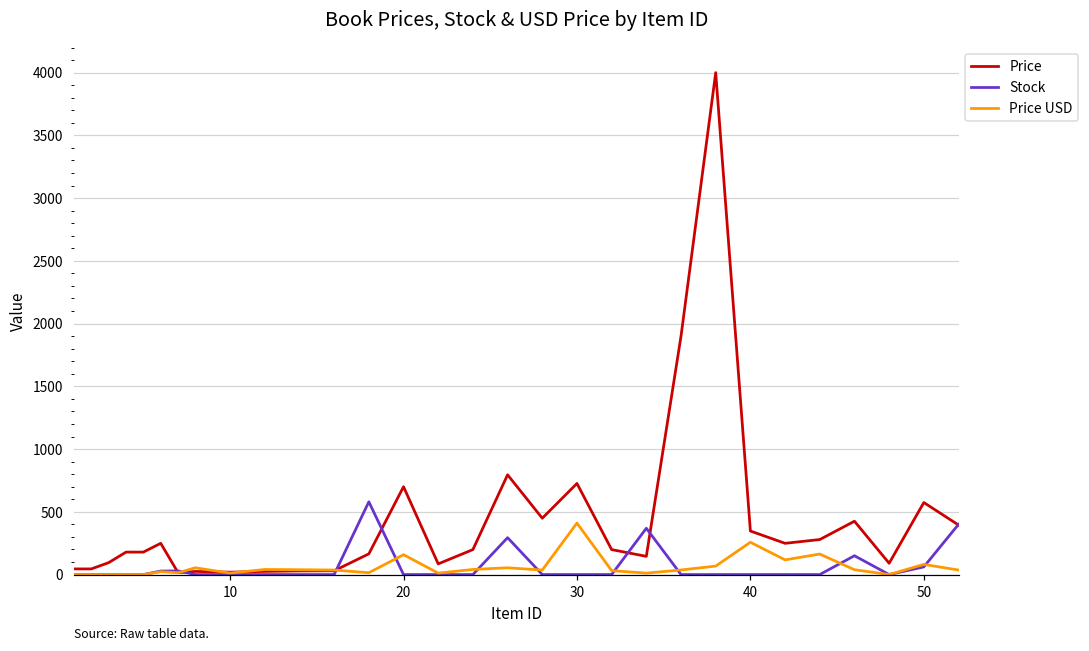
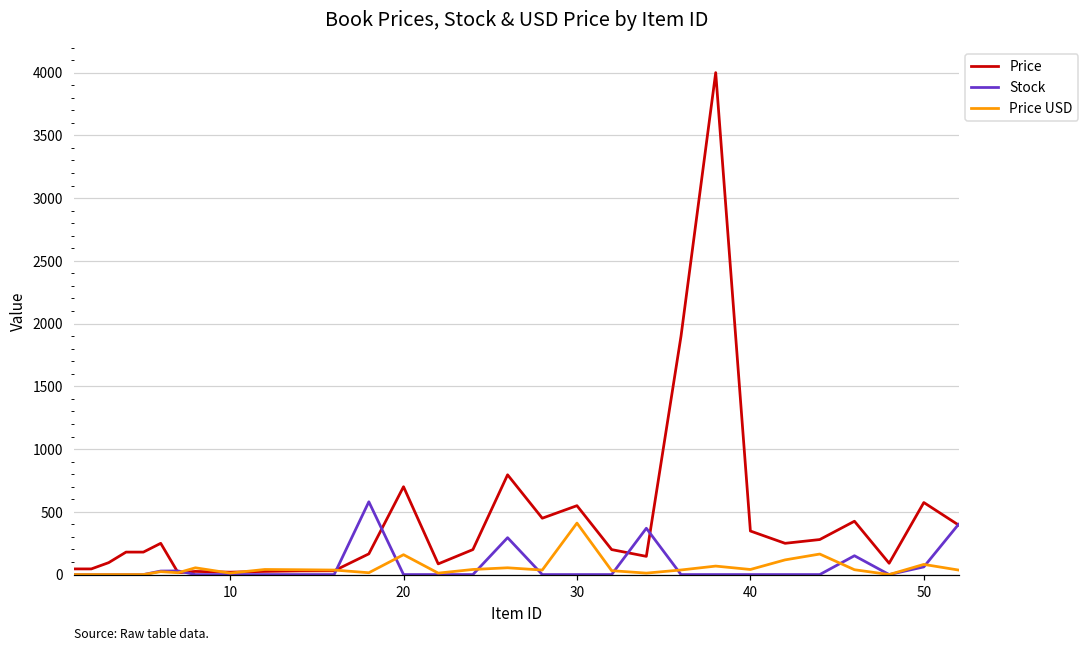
  {
    "Price": {
      "20": 700,
-     "30": 730,
+     "30": 550,
      "40": 350,
      "50": 570
    },
    "Stock": {
      "20": 0,
      "30": 0,
      "40": 0
    },
    "Price USD": {
      "20": 160,
      "30": 410,
-     "40": 260
+     "40": 40
    }
  }
